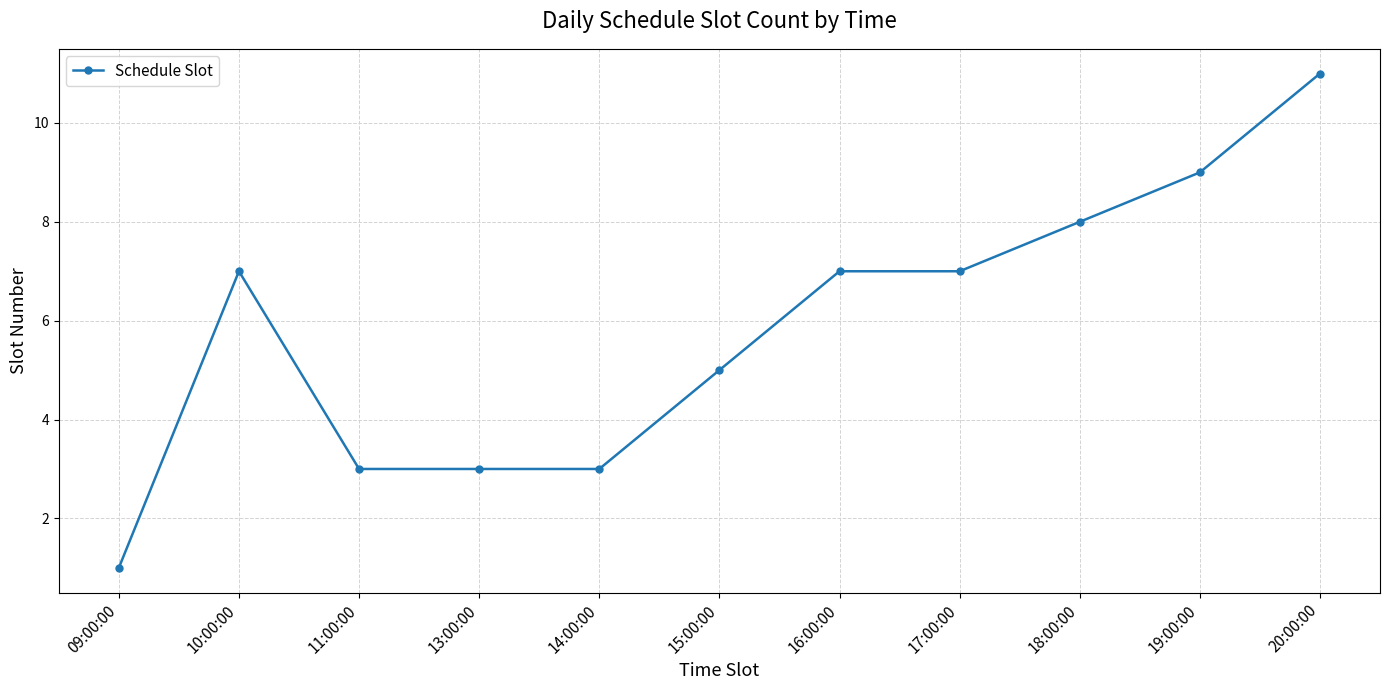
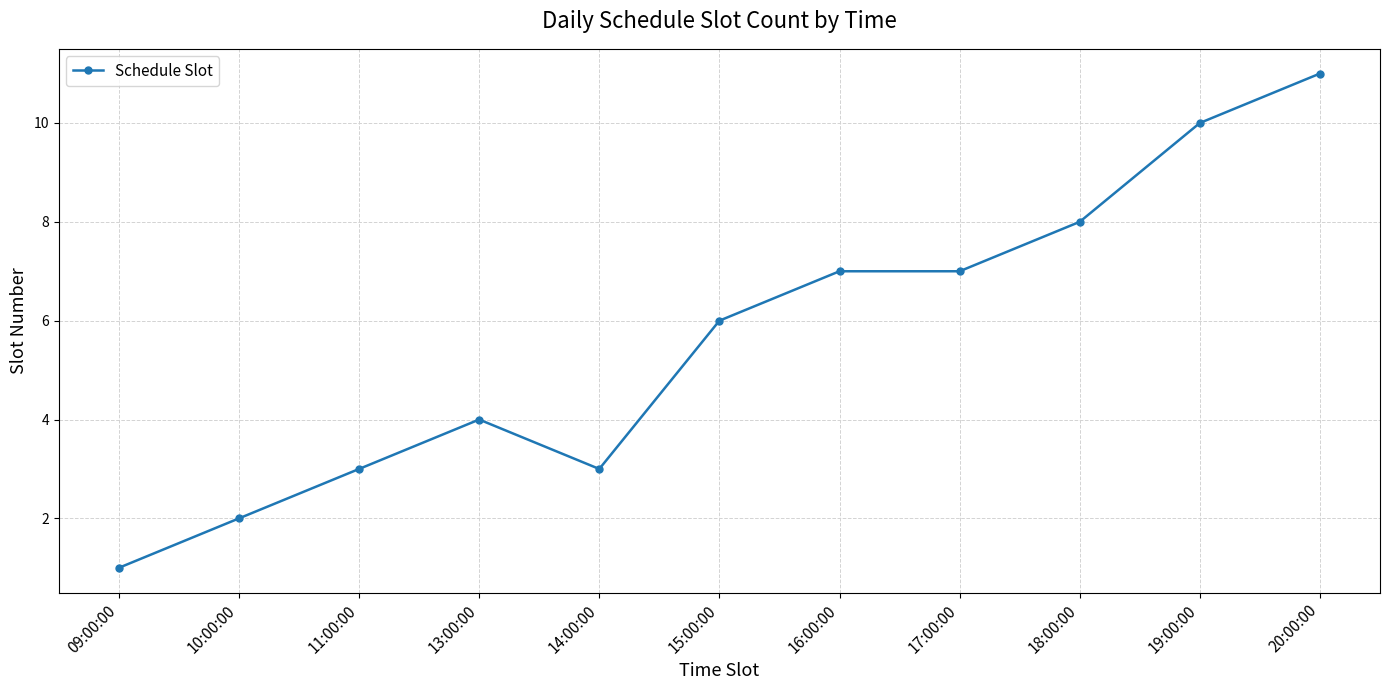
  {
    "09:00:00": 1,
-   "10:00:00": 7,
+   "10:00:00": 2,
    "11:00:00": 3,
-   "13:00:00": 3,
+   "13:00:00": 4,
    "14:00:00": 3,
-   "15:00:00": 5,
+   "15:00:00": 6,
    "16:00:00": 7,
    "17:00:00": 7,
    "18:00:00": 8,
-   "19:00:00": 9,
+   "19:00:00": 10,
    "20:00:00": 11
  }
